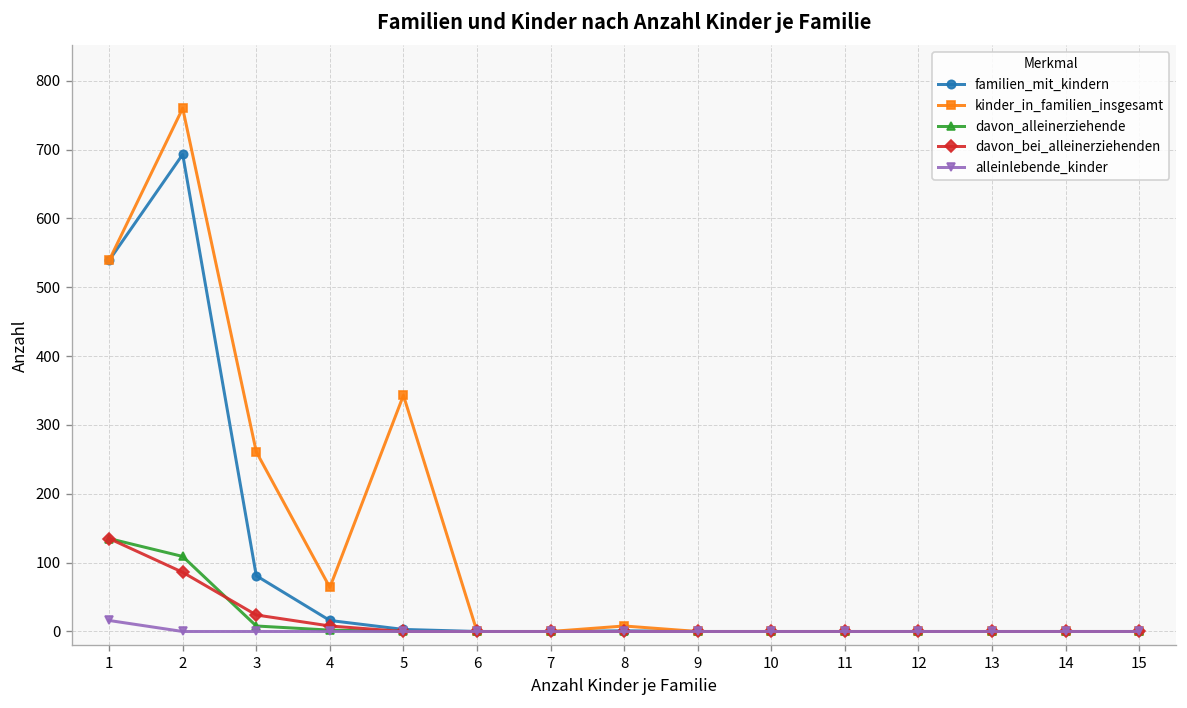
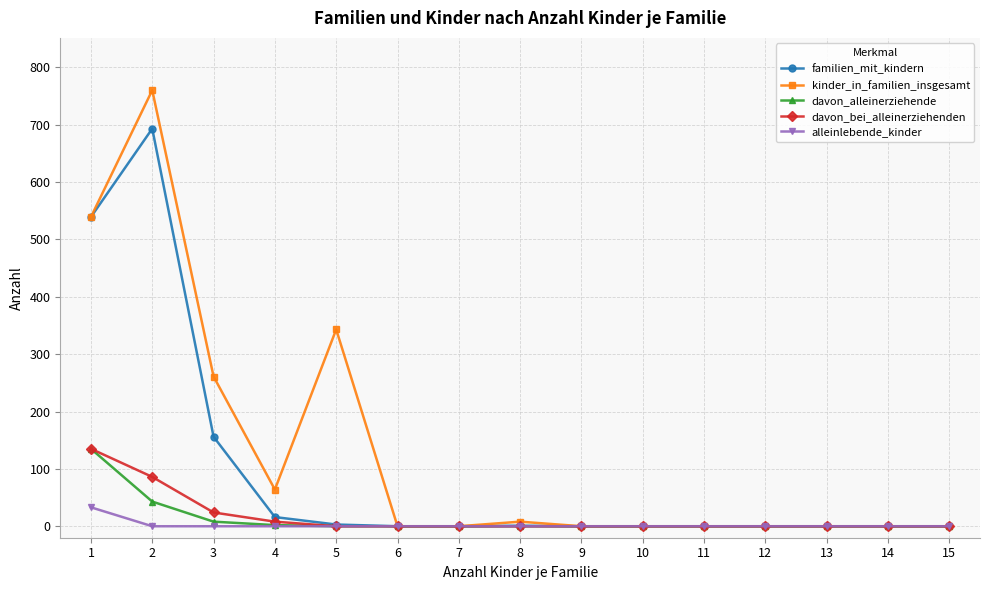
  {
    "familien_mit_kindern": {
      "2": 690,
-     "3": 80,
+     "3": 160,
      "4": 20
    },
    "kinder_in_familien_insgesamt": {
      "2": 760,
      "3": 260,
      "4": 60,
      "5": 340,
      "8": 10
    },
    "davon_alleinerziehende": {
-     "2": 110,
+     "2": 40,
      "3": 10
    },
    "davon_bei_alleinerziehenden": {
      "2": 90,
      "3": 20,
      "4": 10
    },
    "alleinlebende_kinder": {
-     "1": 20,
+     "1": 30,
      "2": 0,
      "3": 0
    }
  }
